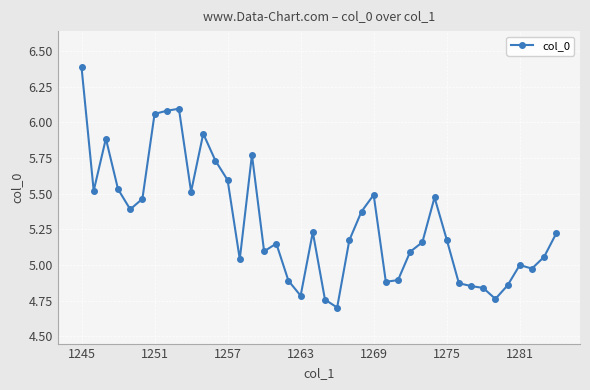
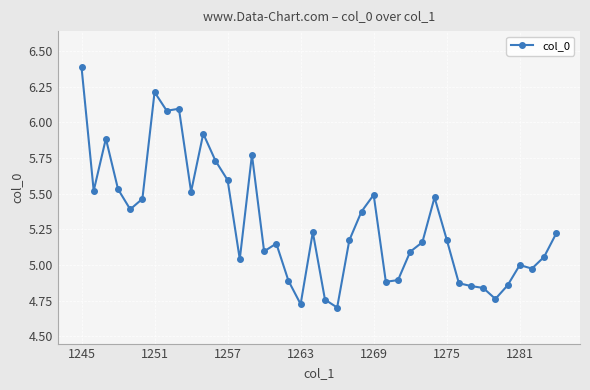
  {
    "1245": 6.39,
-   "1251": 6.06,
+   "1251": 6.21,
    "1257": 5.60,
-   "1263": 4.78,
+   "1263": 4.72,
    "1269": 5.49,
    "1275": 5.18,
    "1281": 5.00
  }
